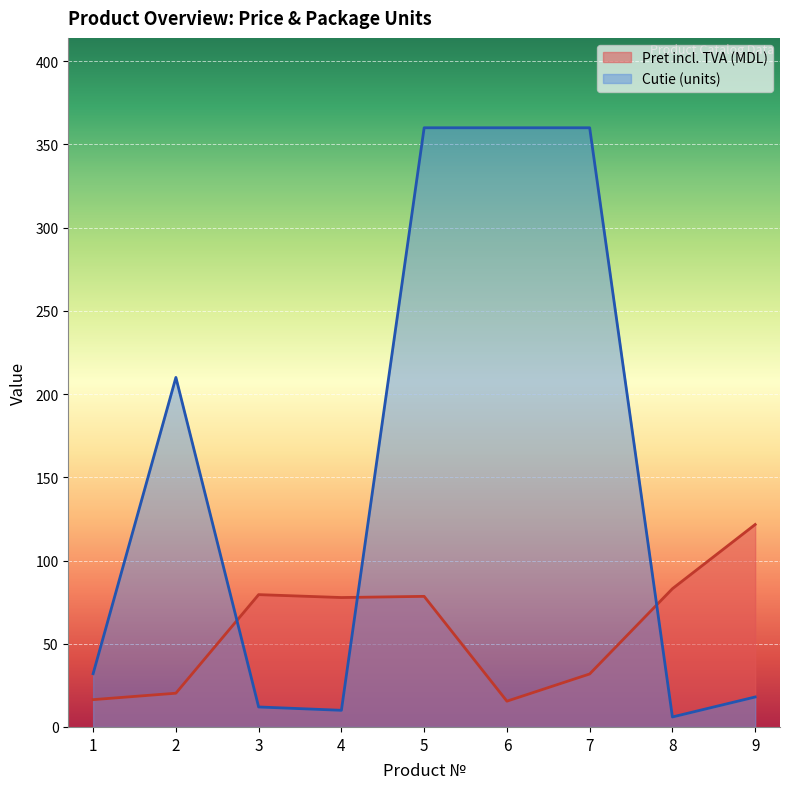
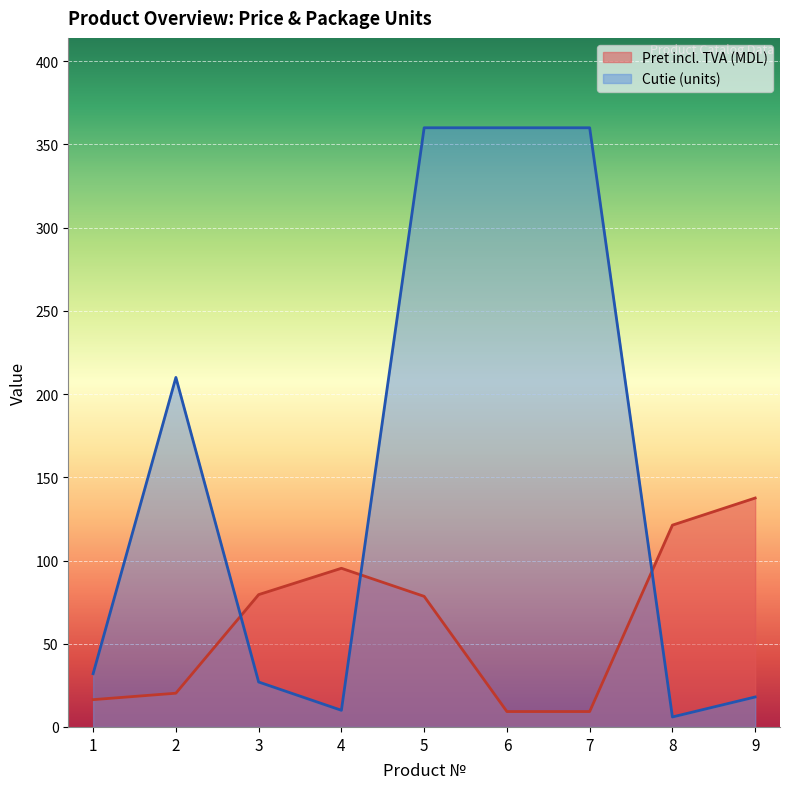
  {
    "Pret incl. TVA (MDL)": {
      "1": 16,
      "2": 20,
      "3": 80,
-     "4": 78,
+     "4": 95,
      "5": 78,
-     "6": 15,
-     "7": 32,
-     "8": 83,
-     "9": 122
+     "6": 9,
+     "7": 9,
+     "8": 121,
+     "9": 138
    },
    "Cutie (units)": {
      "1": 32,
      "2": 210,
-     "3": 12,
+     "3": 27,
      "4": 10,
      "5": 360,
      "6": 360,
      "7": 360,
      "8": 6,
      "9": 18
    }
  }
